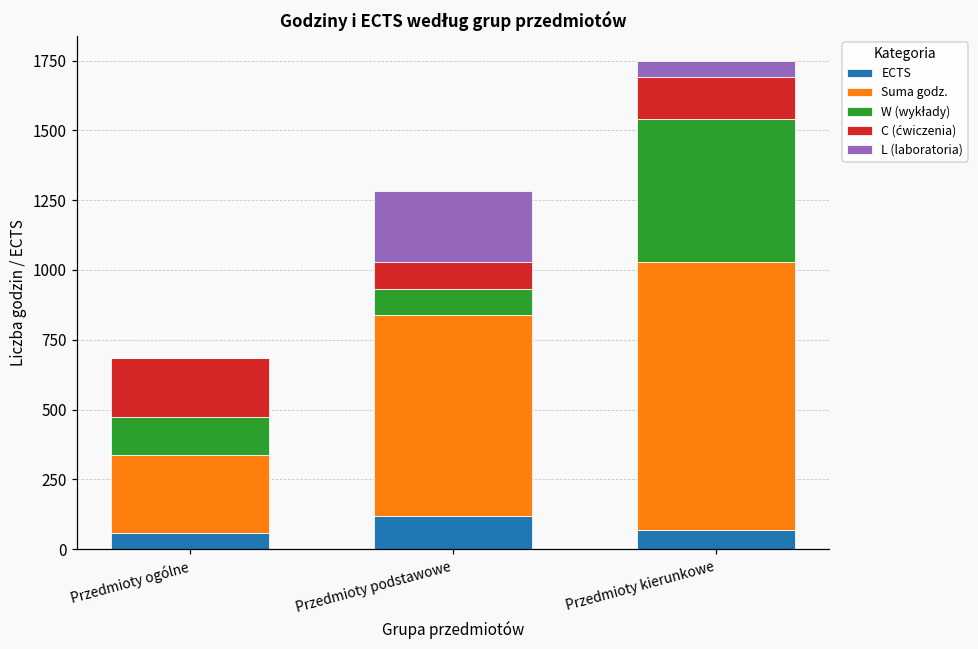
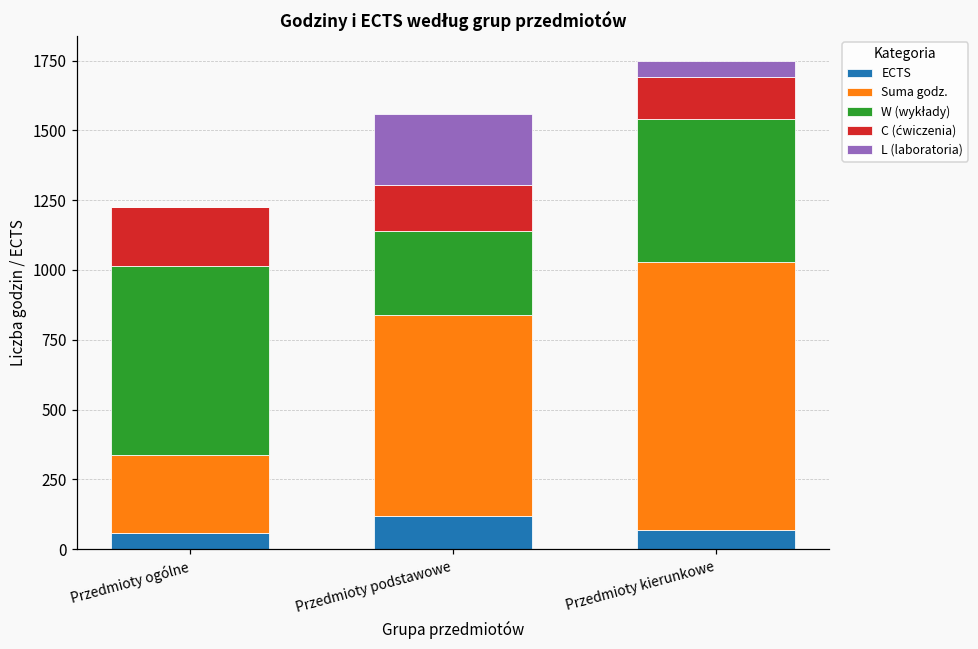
  {
    "ECTS": {
      "Przedmioty ogólne": 60,
      "Przedmioty podstawowe": 120,
      "Przedmioty kierunkowe": 70
    },
    "Suma godz.": {
      "Przedmioty ogólne": 280,
      "Przedmioty podstawowe": 720,
      "Przedmioty kierunkowe": 960
    },
    "W (wykłady)": {
-     "Przedmioty ogólne": 140,
-     "Przedmioty podstawowe": 90,
+     "Przedmioty ogólne": 680,
+     "Przedmioty podstawowe": 300,
      "Przedmioty kierunkowe": 510
    },
    "C (ćwiczenia)": {
      "Przedmioty ogólne": 210,
-     "Przedmioty podstawowe": 100,
+     "Przedmioty podstawowe": 170,
      "Przedmioty kierunkowe": 150
    },
    "L (laboratoria)": {
      "Przedmioty ogólne": 0,
      "Przedmioty podstawowe": 260,
      "Przedmioty kierunkowe": 60
    }
  }
